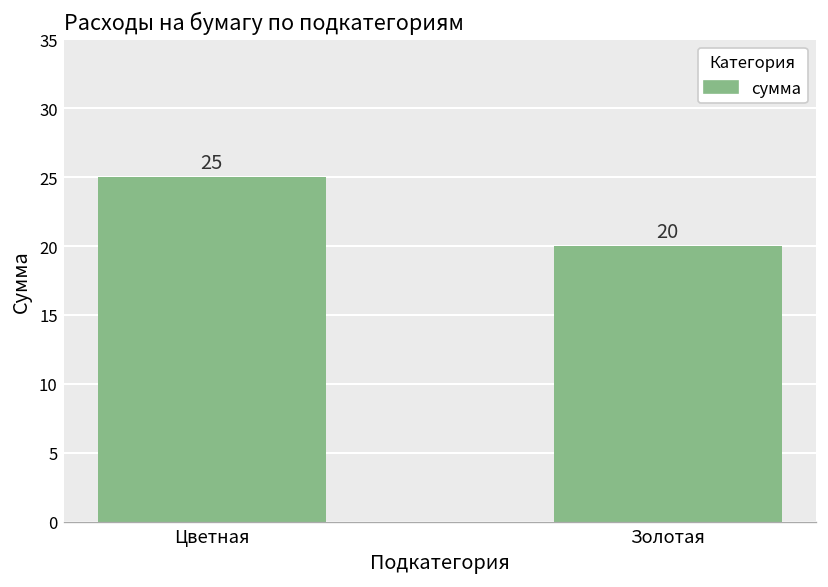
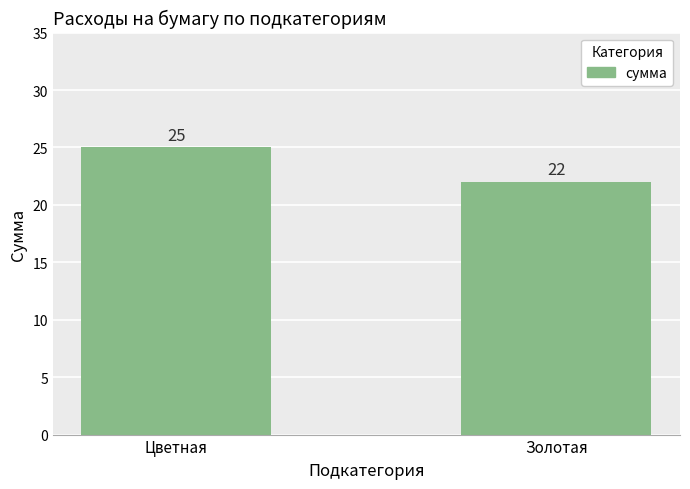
  {
    "Цветная": 25,
-   "Золотая": 20
+   "Золотая": 22
  }
